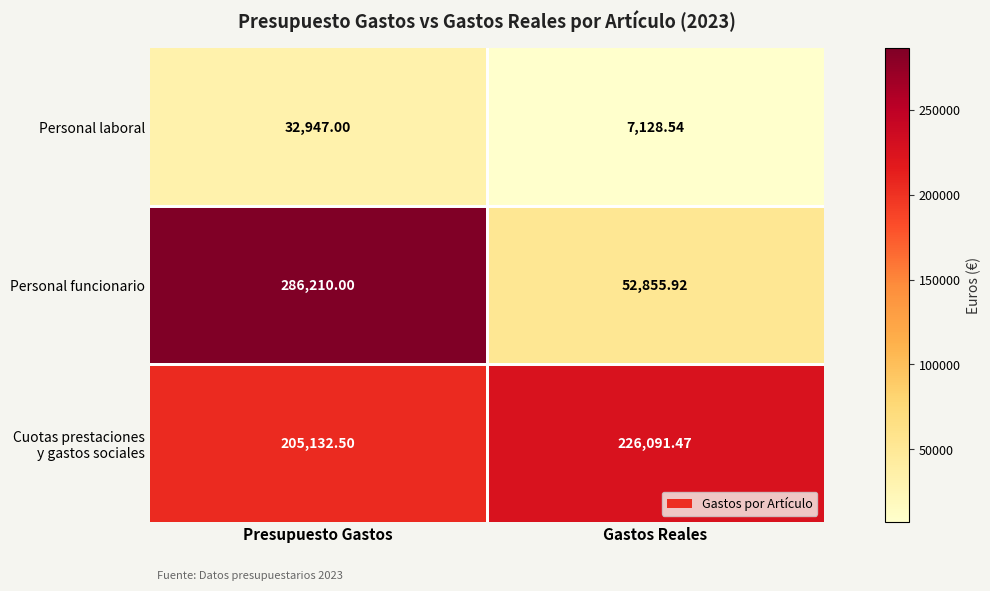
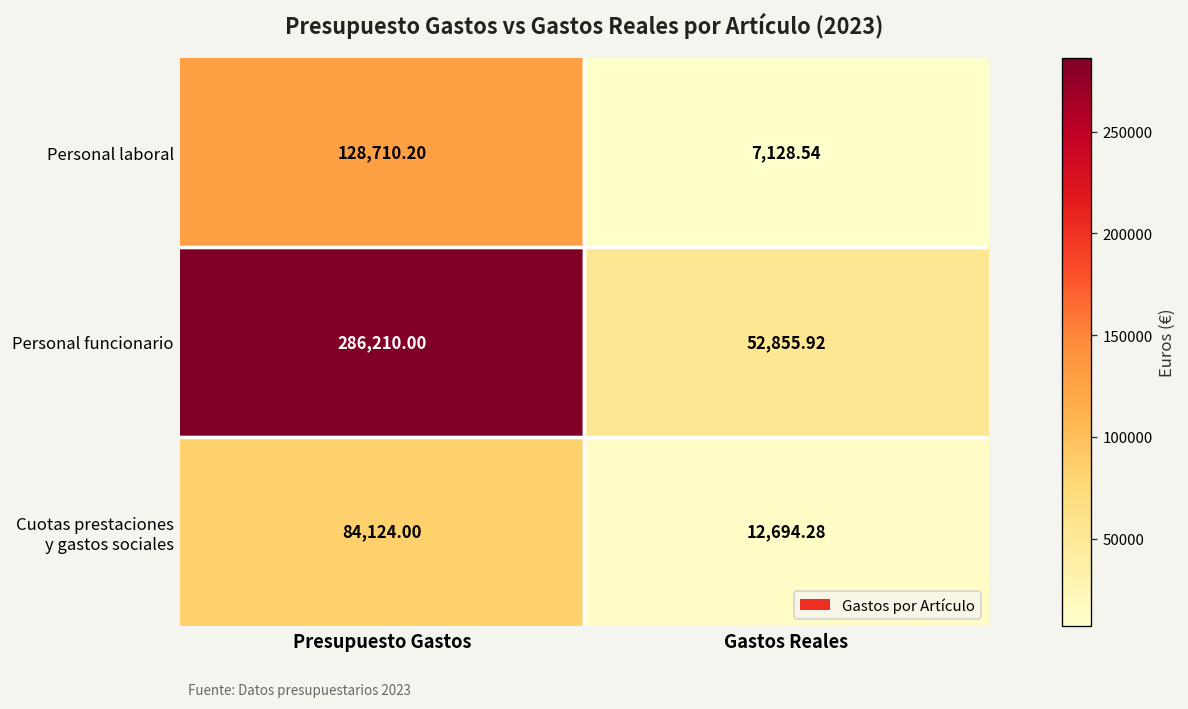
  {
    "Personal laboral": {
-     "Presupuesto Gastos": "32,947.00",
+     "Presupuesto Gastos": "128,710.20",
      "Gastos Reales": "7,128.54"
    },
    "Personal funcionario": {
      "Presupuesto Gastos": "286,210.00",
      "Gastos Reales": "52,855.92"
    },
    "Cuotas prestaciones y gastos sociales": {
-     "Presupuesto Gastos": "205,132.50",
-     "Gastos Reales": "226,091.47"
+     "Presupuesto Gastos": "84,124.00",
+     "Gastos Reales": "12,694.28"
    }
  }
